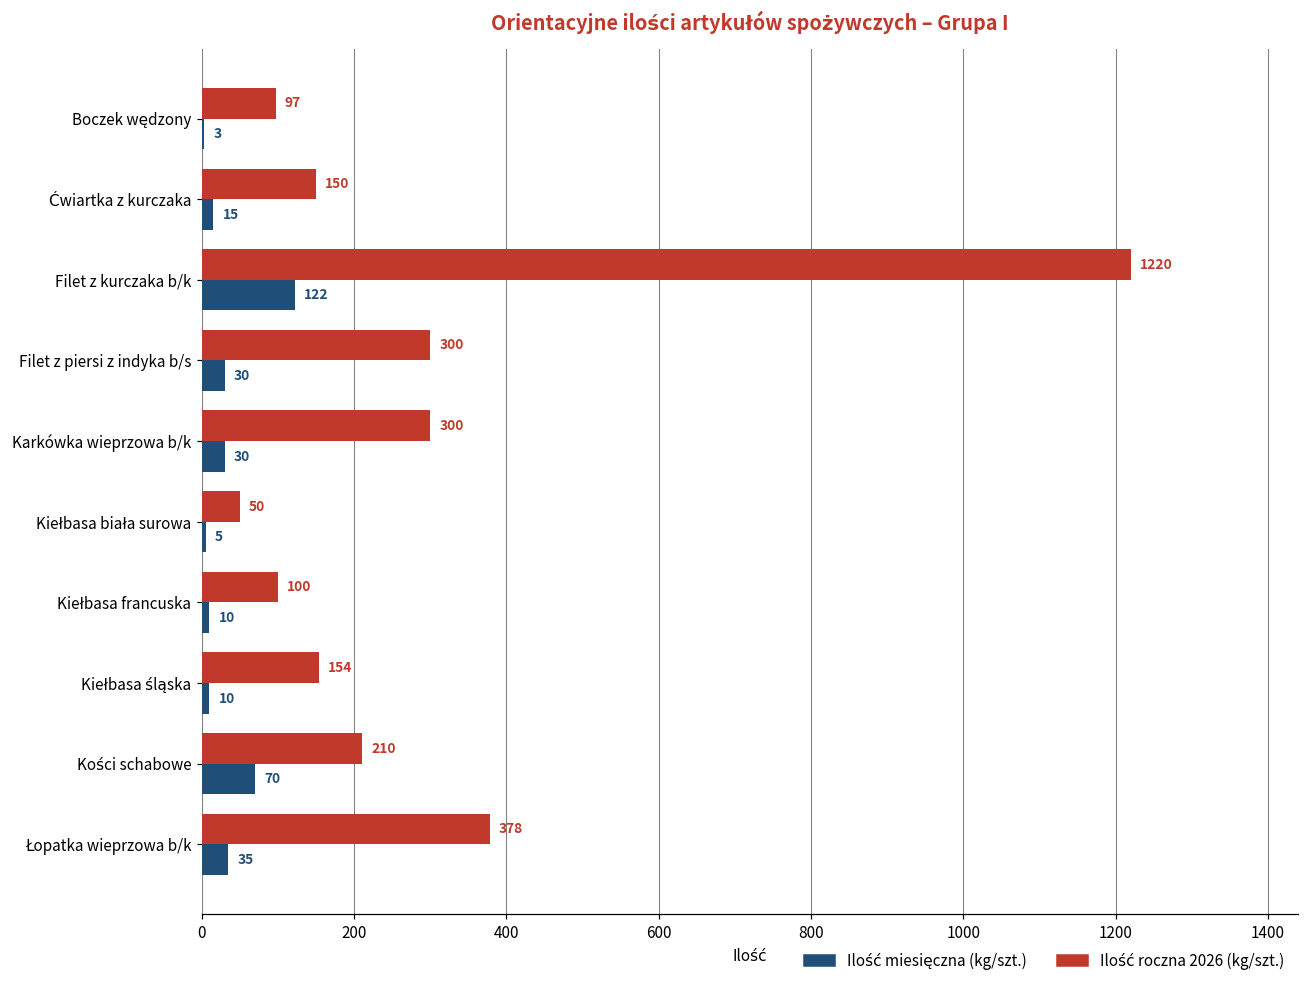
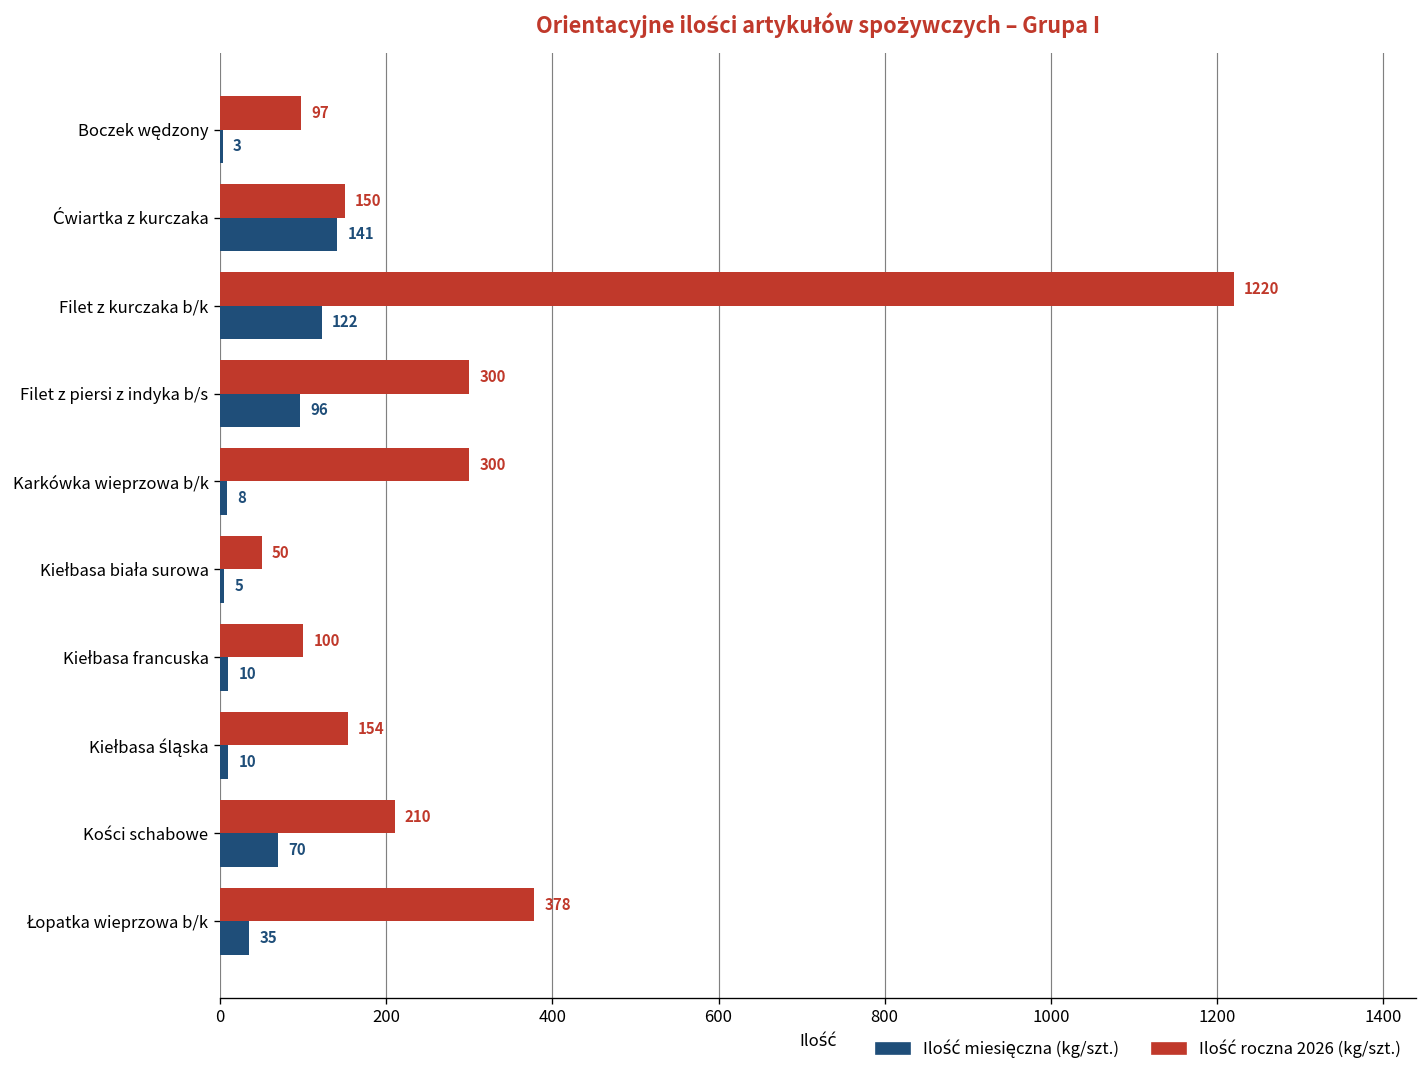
  {
    "Ilość miesięczna (kg/szt.)": {
      "Boczek wędzony": 3,
-     "Ćwiartka z kurczaka": 15,
+     "Ćwiartka z kurczaka": 141,
      "Filet z kurczaka b/k": 122,
-     "Filet z piersi z indyka b/s": 30,
-     "Karkówka wieprzowa b/k": 30,
+     "Filet z piersi z indyka b/s": 96,
+     "Karkówka wieprzowa b/k": 8,
      "Kiełbasa biała surowa": 5,
      "Kiełbasa francuska": 10,
      "Kiełbasa śląska": 10,
      "Kości schabowe": 70,
      "Łopatka wieprzowa b/k": 35
    },
    "Ilość roczna 2026 (kg/szt.)": {
      "Boczek wędzony": 97,
      "Ćwiartka z kurczaka": 150,
      "Filet z kurczaka b/k": 1220,
      "Filet z piersi z indyka b/s": 300,
      "Karkówka wieprzowa b/k": 300,
      "Kiełbasa biała surowa": 50,
      "Kiełbasa francuska": 100,
      "Kiełbasa śląska": 154,
      "Kości schabowe": 210,
      "Łopatka wieprzowa b/k": 378
    }
  }
